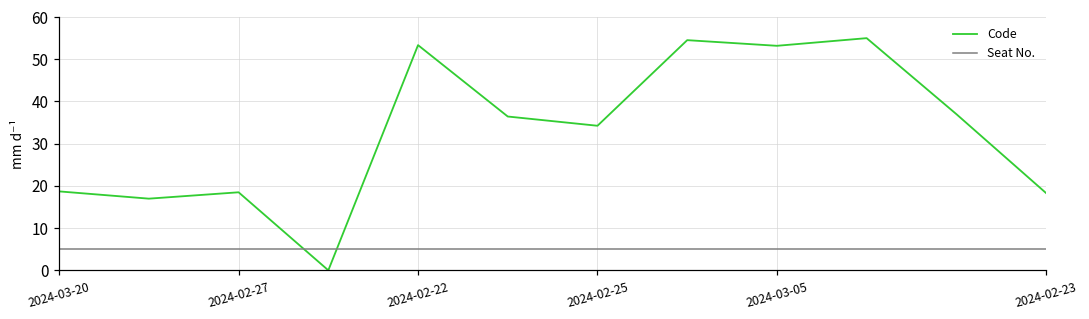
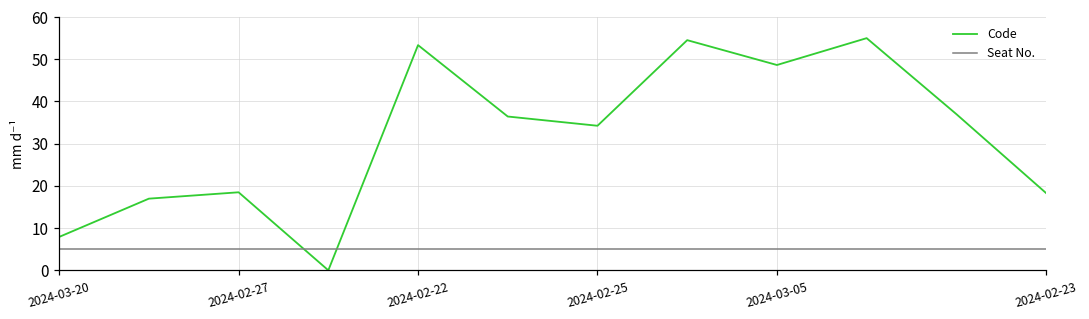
  {
    "Code": {
-     "2024-03-20": 19,
+     "2024-03-20": 8,
      "2024-02-27": 18,
      "2024-02-22": 53,
      "2024-02-25": 34,
-     "2024-03-05": 53
+     "2024-03-05": 49
    },
    "Seat No.": {
      "2024-03-20": 5,
      "2024-02-27": 5,
      "2024-02-22": 5,
      "2024-02-25": 5,
      "2024-03-05": 5
    }
  }
